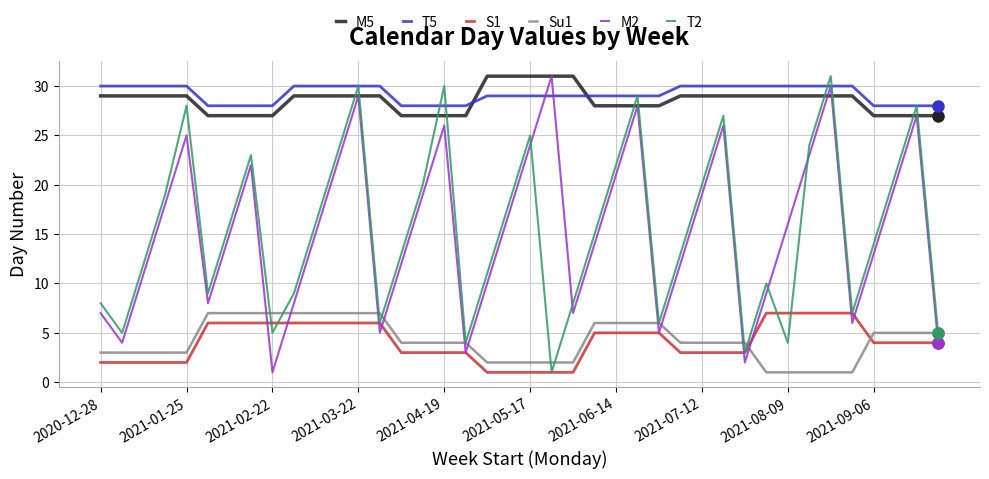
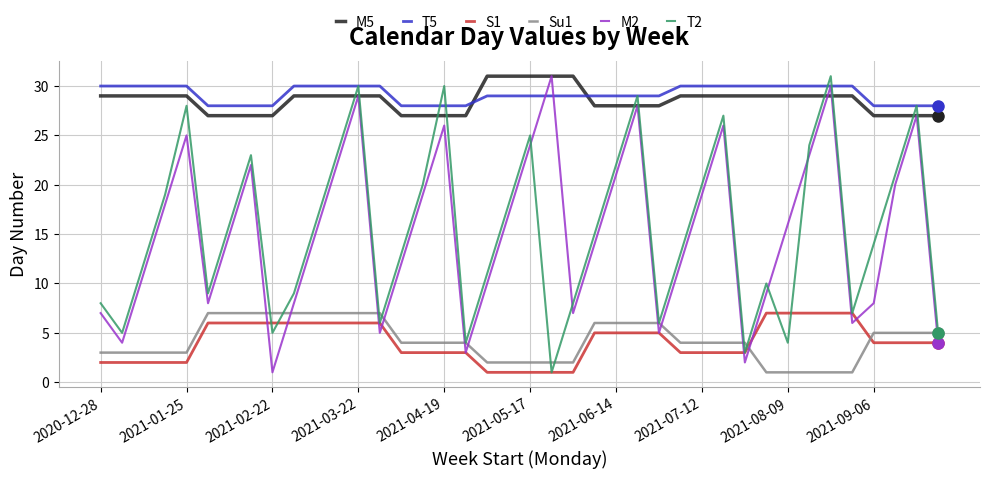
  {
    "M2": {
      "2020-12-28": 7,
      "2021-01-25": 25,
      "2021-02-22": 1,
      "2021-04-19": 26,
      "2021-05-17": 24,
      "2021-06-14": 21,
      "2021-07-12": 19,
      "2021-08-09": 16,
-     "2021-09-06": 13
+     "2021-09-06": 8
    },
    "T2": {
      "2020-12-28": 8,
      "2021-01-25": 28,
      "2021-02-22": 5,
      "2021-04-19": 30,
      "2021-05-17": 25,
      "2021-06-14": 22,
      "2021-07-12": 20,
      "2021-08-09": 4,
      "2021-09-06": 14
    }
  }
